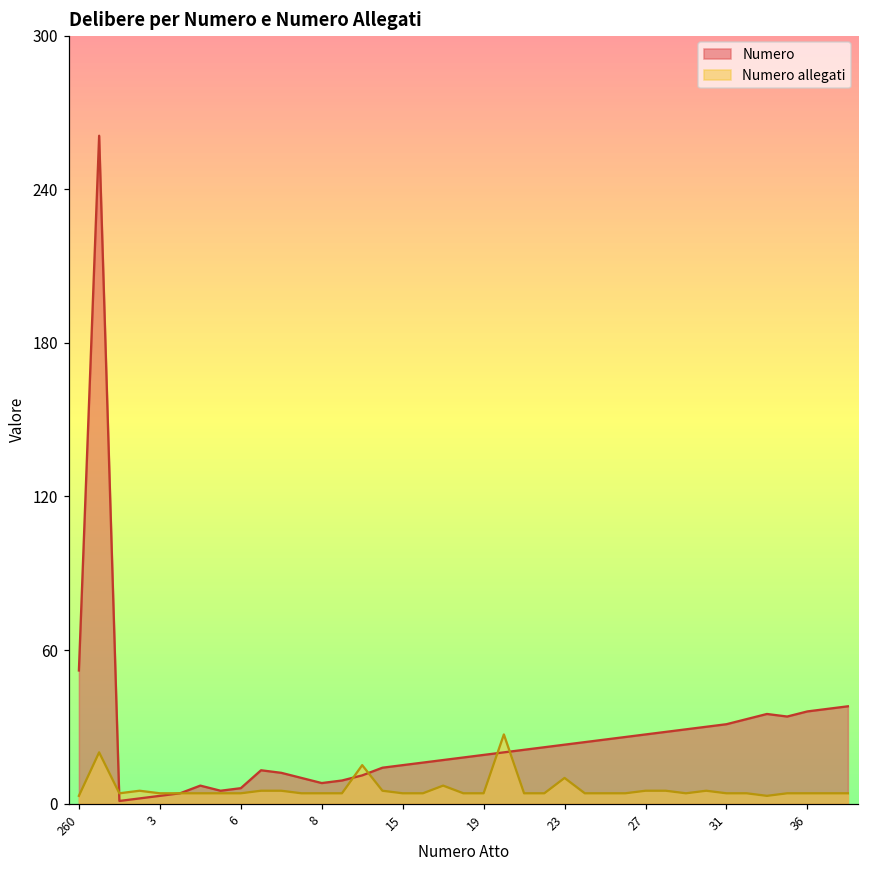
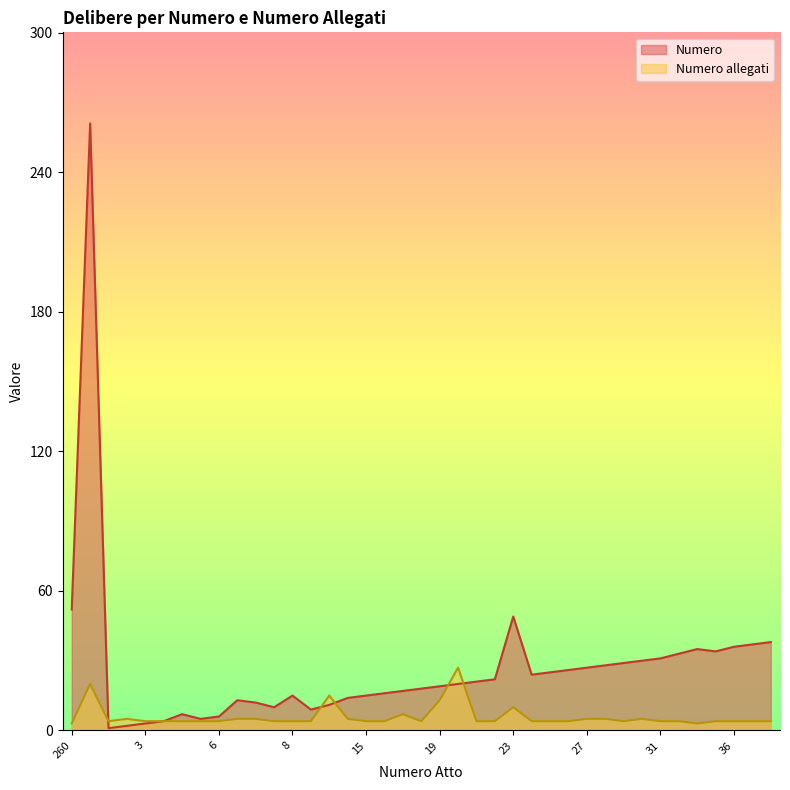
  {
    "Numero": {
      "260": 52,
      "6": 6,
-     "8": 8,
+     "8": 15,
      "15": 15,
      "19": 19,
-     "23": 23,
+     "23": 49,
      "27": 27,
      "31": 31,
      "36": 36
    },
    "Numero allegati": {
      "260": 3,
      "6": 4,
      "8": 4,
      "15": 4,
-     "19": 4,
+     "19": 13,
      "23": 10,
      "27": 5,
      "31": 4,
      "36": 4
    }
  }
